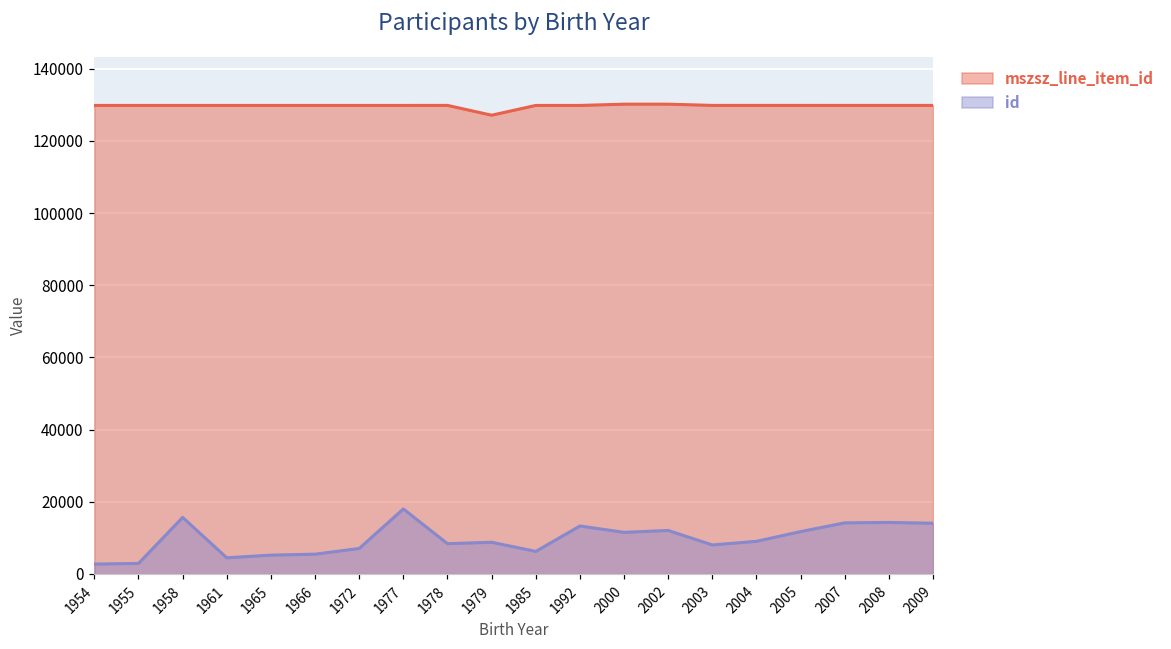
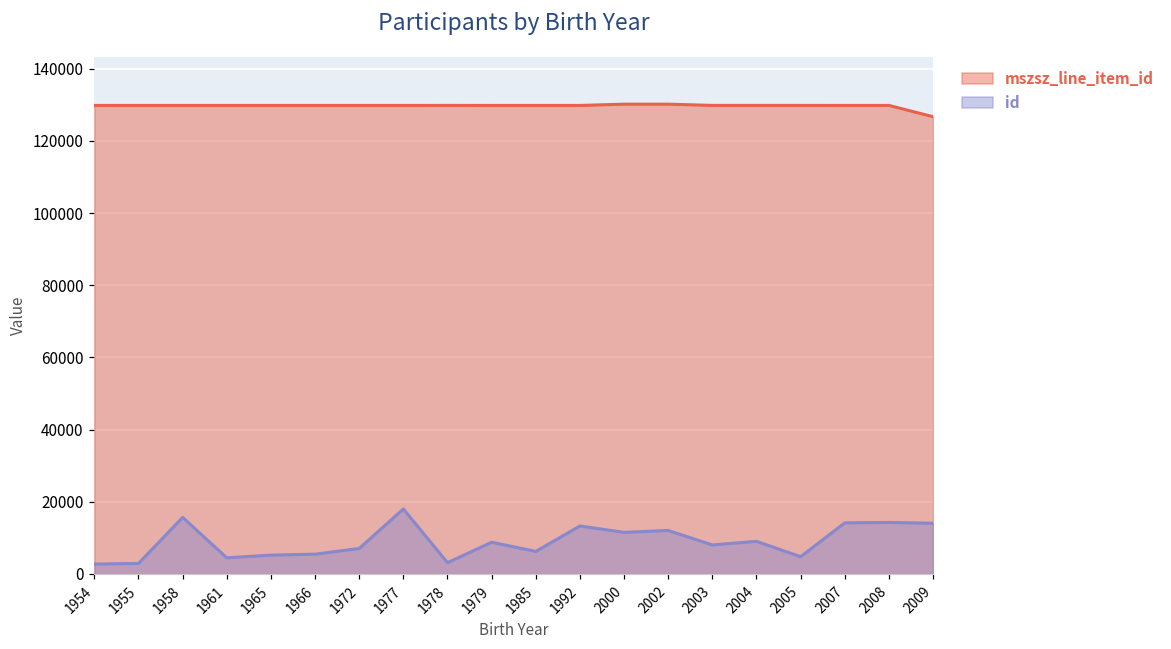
  {
    "mszsz_line_item_id": {
      "1954": 130000,
      "1955": 130000,
      "1958": 130000,
      "1961": 130000,
      "1965": 130000,
      "1966": 130000,
      "1972": 130000,
      "1977": 130000,
      "1978": 130000,
-     "1979": 127000,
+     "1979": 130000,
      "1985": 130000,
      "1992": 130000,
      "2000": 130000,
      "2002": 130000,
      "2003": 130000,
      "2004": 130000,
      "2005": 130000,
      "2007": 130000,
      "2008": 130000,
-     "2009": 130000
+     "2009": 127000
    },
    "id": {
      "1954": 3000,
      "1955": 3000,
      "1958": 16000,
      "1961": 4000,
      "1965": 5000,
      "1966": 5000,
      "1972": 7000,
      "1977": 18000,
-     "1978": 8000,
+     "1978": 3000,
      "1979": 9000,
      "1985": 6000,
      "1992": 13000,
      "2000": 12000,
      "2002": 12000,
      "2003": 8000,
      "2004": 9000,
-     "2005": 12000,
+     "2005": 5000,
      "2007": 14000,
      "2008": 14000,
      "2009": 14000
    }
  }
